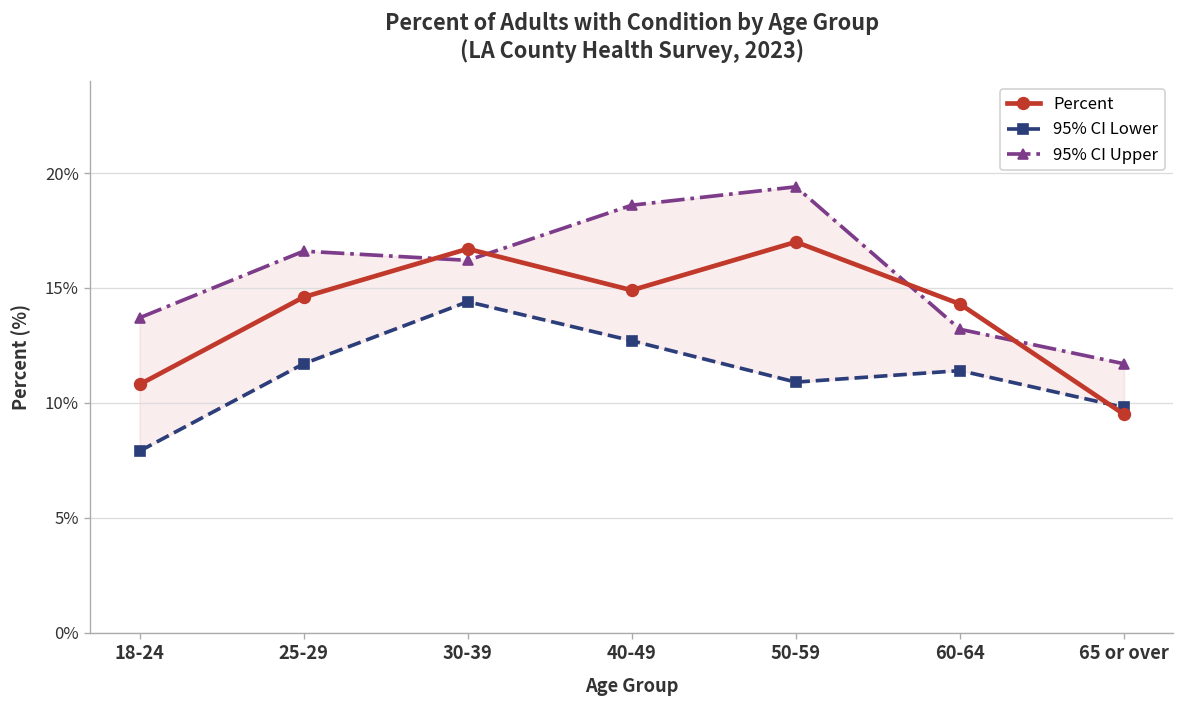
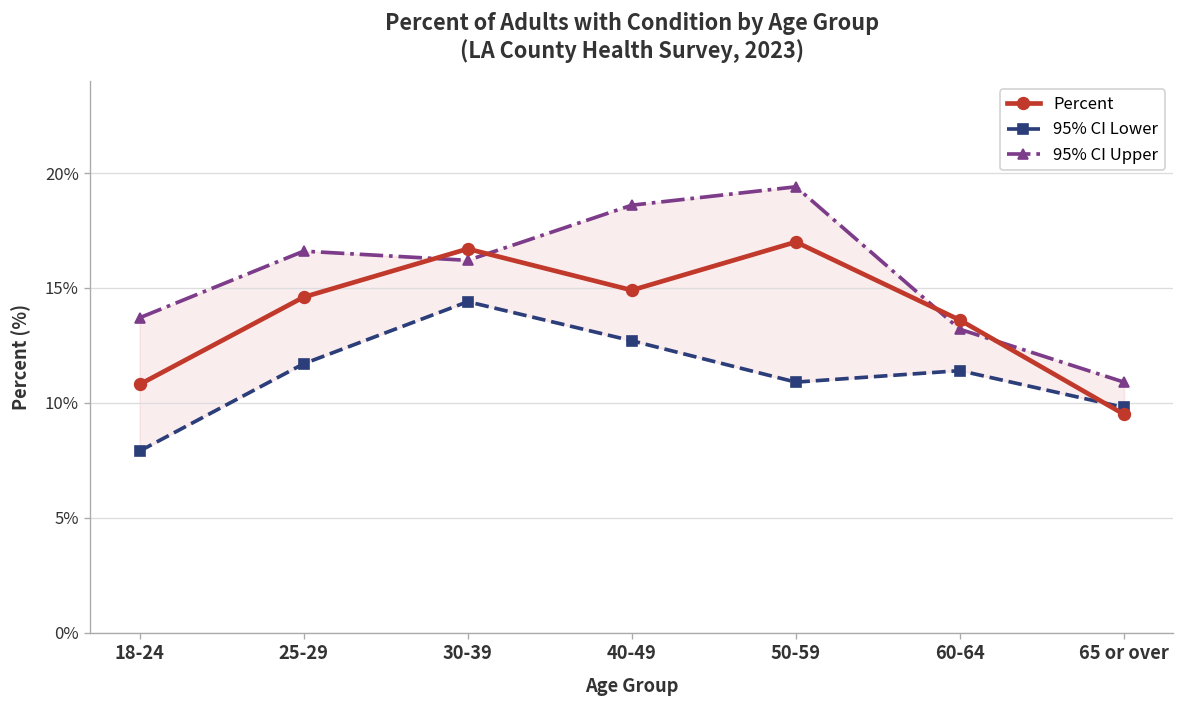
  {
    "Percent": {
      "18-24": "10.8%",
      "25-29": "14.6%",
      "30-39": "16.7%",
      "40-49": "14.9%",
      "50-59": "17.0%",
-     "60-64": "14.3%",
+     "60-64": "13.6%",
      "65 or over": "9.5%"
    },
    "95% CI Lower": {
      "18-24": "7.9%",
      "25-29": "11.7%",
      "30-39": "14.4%",
      "40-49": "12.7%",
      "50-59": "10.9%",
      "60-64": "11.4%",
      "65 or over": "9.8%"
    },
    "95% CI Upper": {
      "18-24": "13.7%",
      "25-29": "16.6%",
      "30-39": "16.2%",
      "40-49": "18.6%",
      "50-59": "19.4%",
      "60-64": "13.2%",
-     "65 or over": "11.7%"
+     "65 or over": "10.9%"
    }
  }
